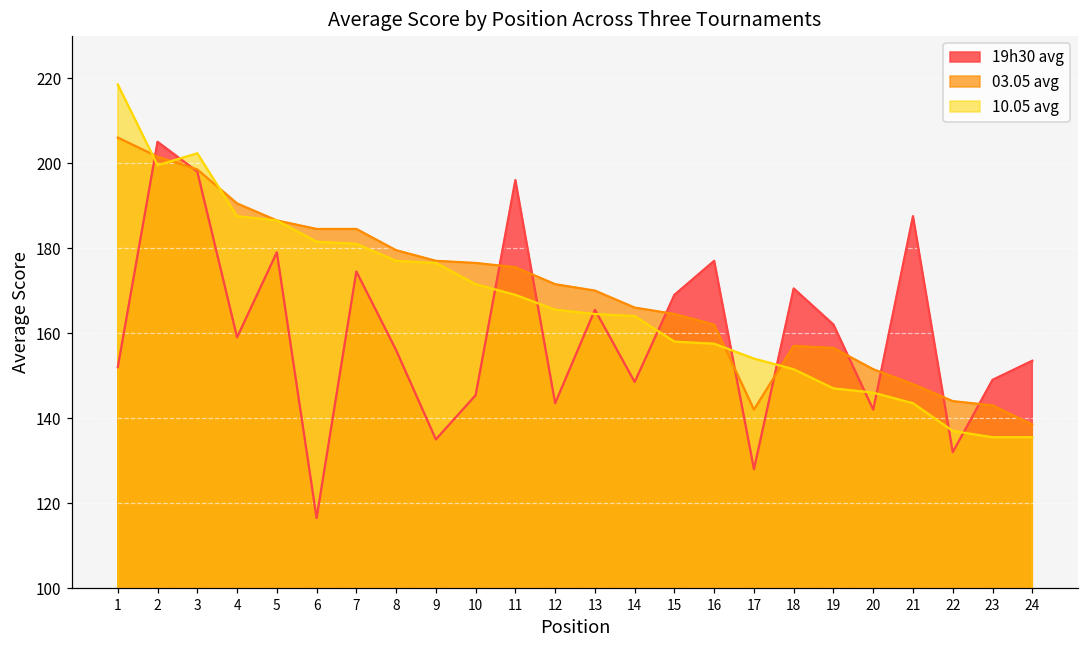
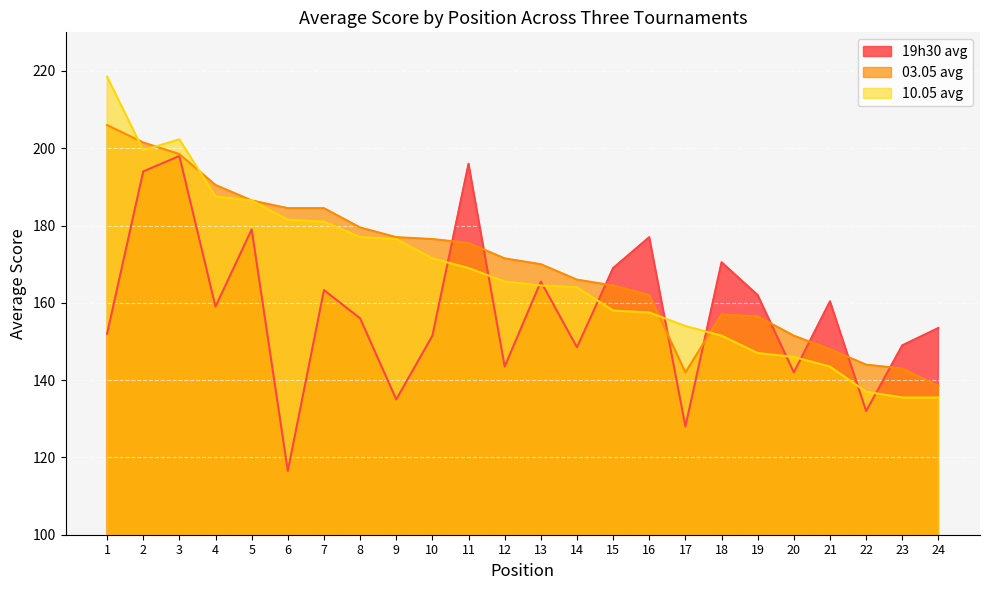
  {
    "19h30 avg": {
      "1": 152,
-     "2": 205,
+     "2": 194,
      "4": 159,
      "5": 179,
      "6": 117,
-     "7": 175,
+     "7": 163,
      "8": 156,
      "9": 135,
-     "10": 145,
+     "10": 152,
      "11": 196,
      "12": 144,
      "13": 166,
      "14": 149,
      "15": 169,
      "16": 177,
      "17": 128,
      "18": 171,
      "19": 162,
      "20": 142,
-     "21": 188,
+     "21": 160,
      "22": 132,
      "23": 149,
      "24": 154
    },
    "03.05 avg": {
      "1": 206,
      "2": 202,
      "4": 191,
      "6": 185,
      "7": 185,
      "8": 180,
      "10": 177,
      "11": 176,
      "12": 172,
      "13": 170,
      "14": 166,
      "15": 165,
      "16": 162,
      "17": 142,
      "18": 157,
      "19": 157,
      "20": 152,
      "21": 148,
      "22": 144,
      "23": 143,
      "24": 139
    },
    "10.05 avg": {
      "1": 219,
      "2": 200,
      "3": 202,
      "4": 188,
      "6": 182,
      "7": 181,
      "8": 177,
      "10": 172,
      "11": 169,
      "12": 166,
      "13": 165,
      "14": 164,
      "15": 158,
      "16": 158,
      "17": 154,
      "18": 152,
      "19": 147,
      "20": 146,
      "21": 144,
      "22": 137,
      "23": 136,
      "24": 136
    }
  }
